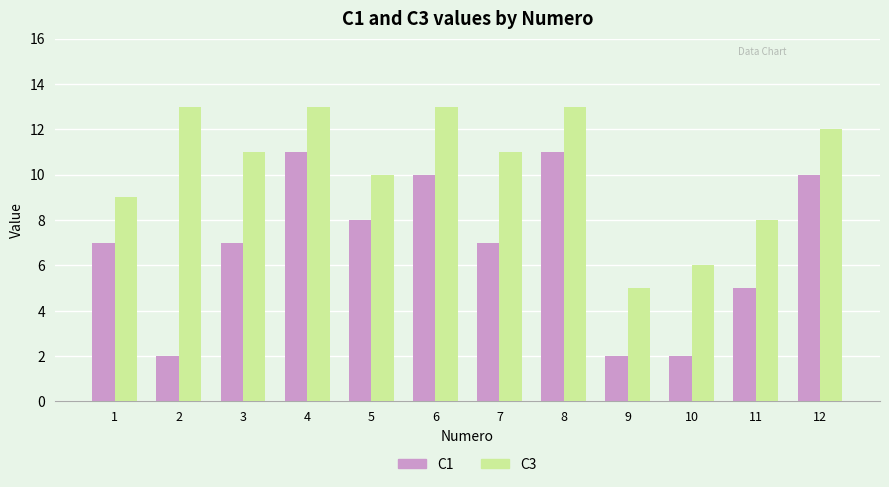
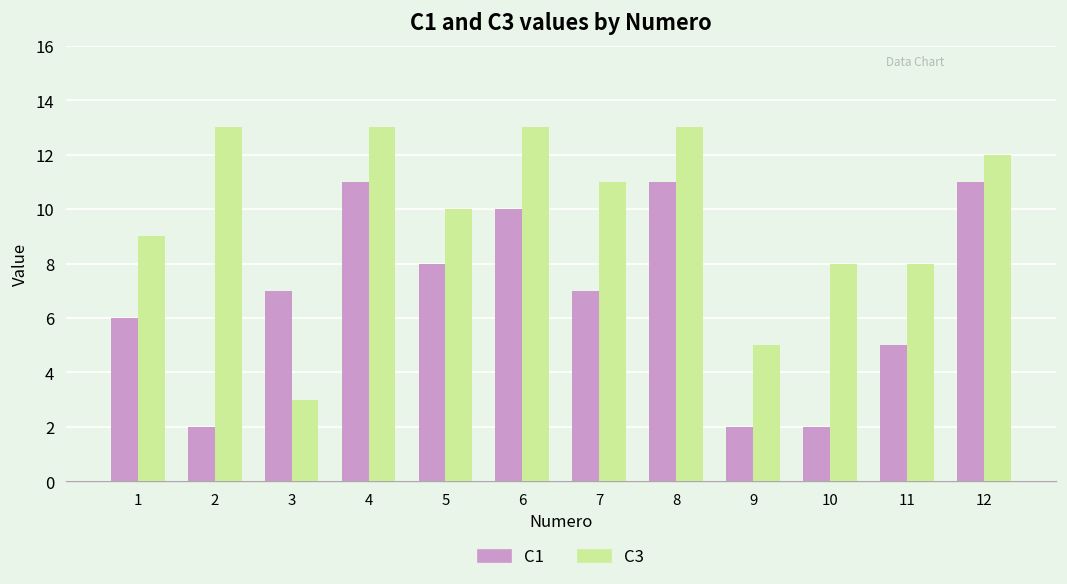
  {
    "C1": {
-     "1": 7,
+     "1": 6,
      "2": 2,
      "3": 7,
      "4": 11,
      "5": 8,
      "6": 10,
      "7": 7,
      "8": 11,
      "9": 2,
      "10": 2,
      "11": 5,
-     "12": 10
+     "12": 11
    },
    "C3": {
      "1": 9,
      "2": 13,
-     "3": 11,
+     "3": 3,
      "4": 13,
      "5": 10,
      "6": 13,
      "7": 11,
      "8": 13,
      "9": 5,
-     "10": 6,
+     "10": 8,
      "11": 8,
      "12": 12
    }
  }
